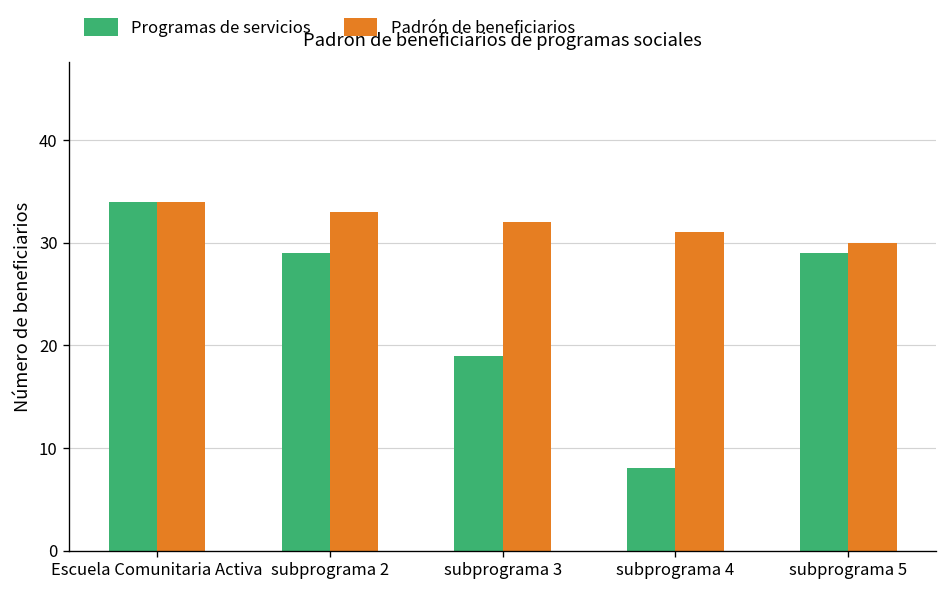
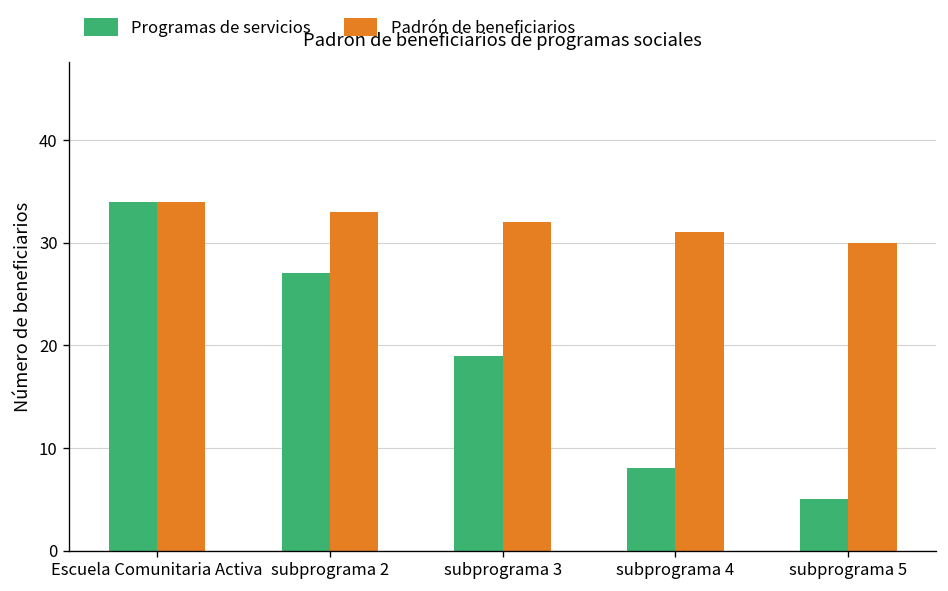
  {
    "Programas de servicios": {
      "Escuela Comunitaria Activa": 34,
-     "subprograma 2": 29,
+     "subprograma 2": 27,
      "subprograma 3": 19,
      "subprograma 4": 8,
-     "subprograma 5": 29
+     "subprograma 5": 5
    },
    "Padrón de beneficiarios": {
      "Escuela Comunitaria Activa": 34,
      "subprograma 2": 33,
      "subprograma 3": 32,
      "subprograma 4": 31,
      "subprograma 5": 30
    }
  }
